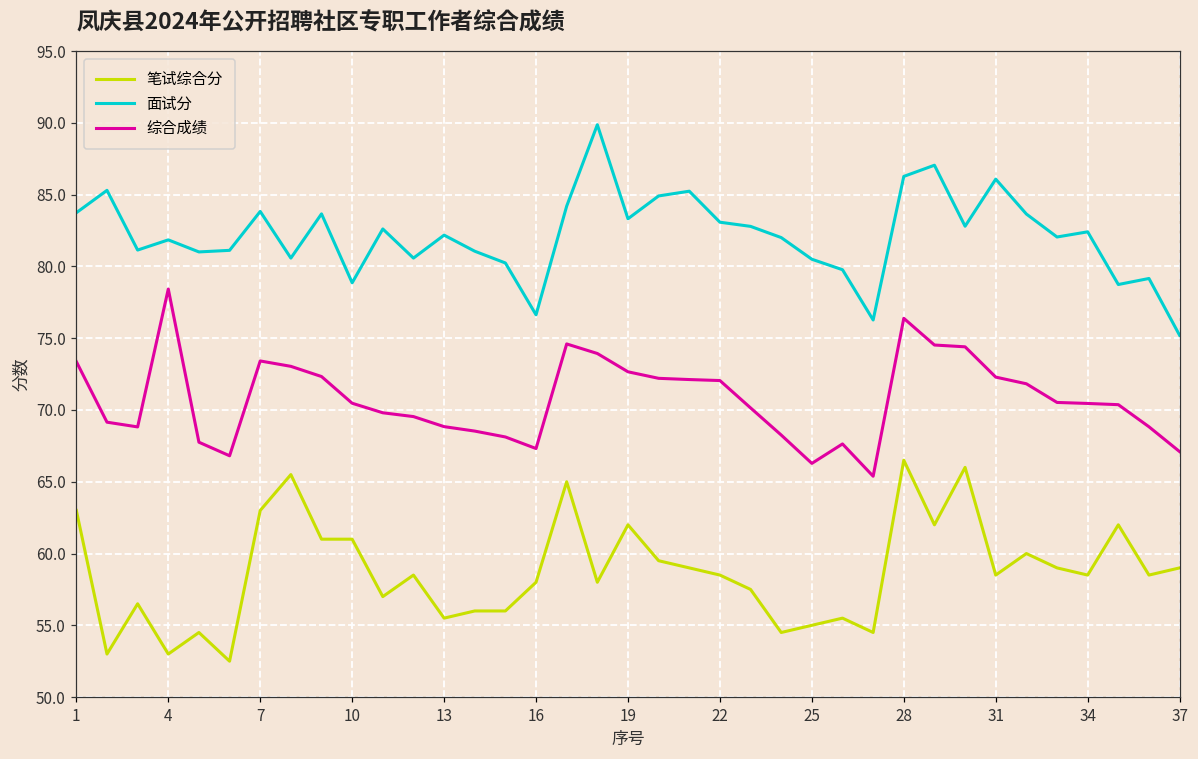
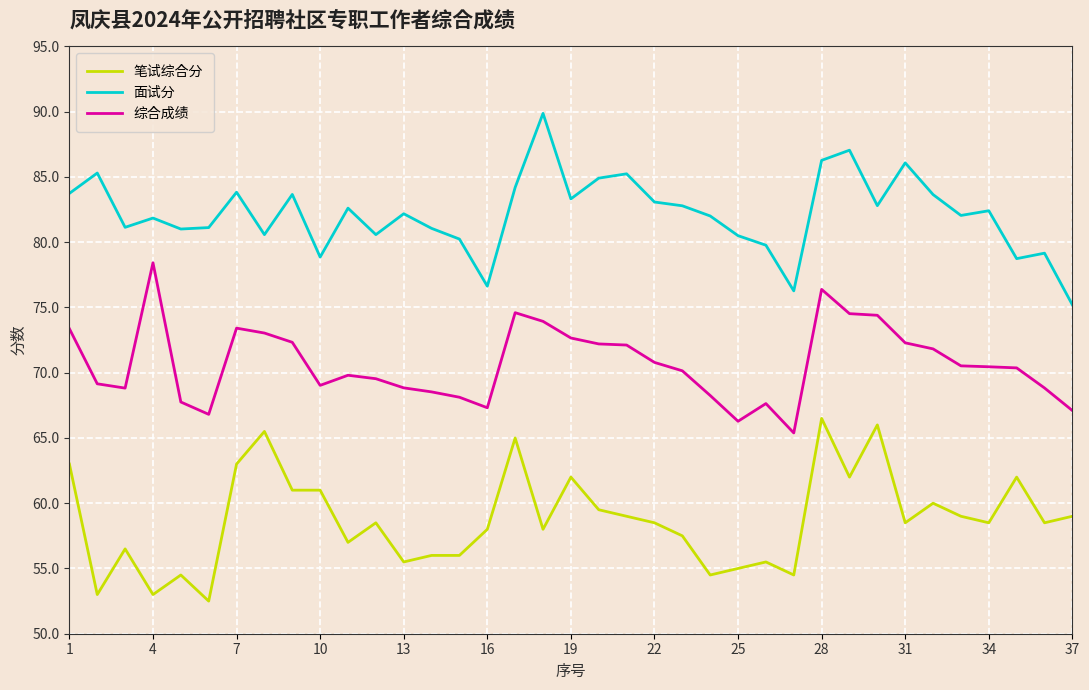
  {
    "笔试综合分": {
      "1": 63.0,
      "4": 53.0,
      "7": 63.0,
      "10": 61.0,
      "13": 55.5,
      "16": 58.0,
      "19": 62.0,
      "22": 58.5,
      "25": 55.0,
      "28": 66.5,
      "31": 58.5,
      "34": 58.5,
      "37": 59.0
    },
    "面试分": {
      "1": 83.7,
      "4": 81.9,
      "7": 83.8,
      "10": 78.9,
      "13": 82.2,
      "16": 76.6,
      "19": 83.3,
      "22": 83.1,
      "25": 80.5,
      "28": 86.3,
      "31": 86.1,
      "34": 82.4,
      "37": 75.2
    },
    "综合成绩": {
      "1": 73.4,
      "4": 78.4,
      "7": 73.4,
-     "10": 70.5,
+     "10": 69.0,
      "13": 68.8,
      "16": 67.3,
      "19": 72.7,
-     "22": 72.1,
+     "22": 70.8,
      "25": 66.3,
      "28": 76.4,
      "31": 72.3,
      "34": 70.5,
      "37": 67.1
    }
  }
